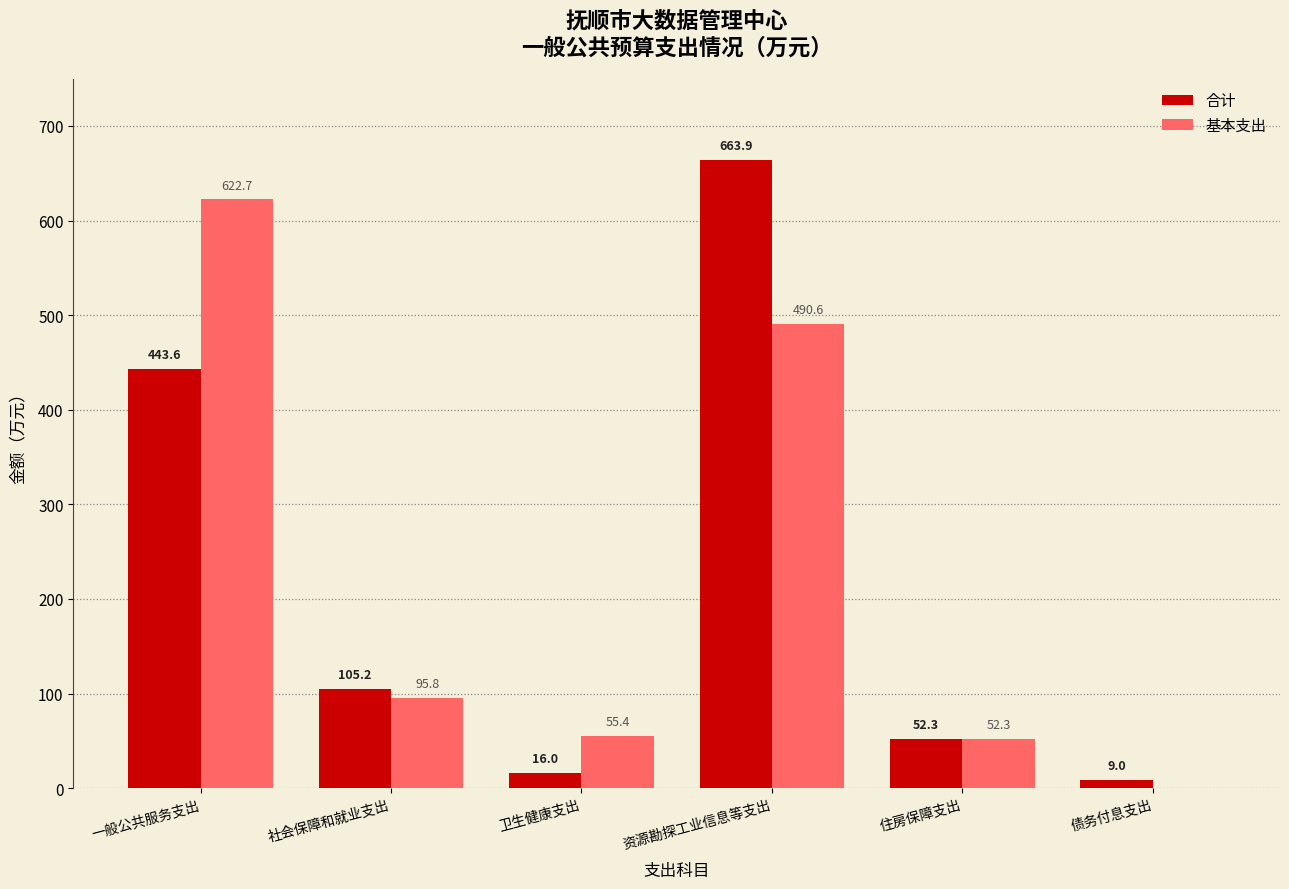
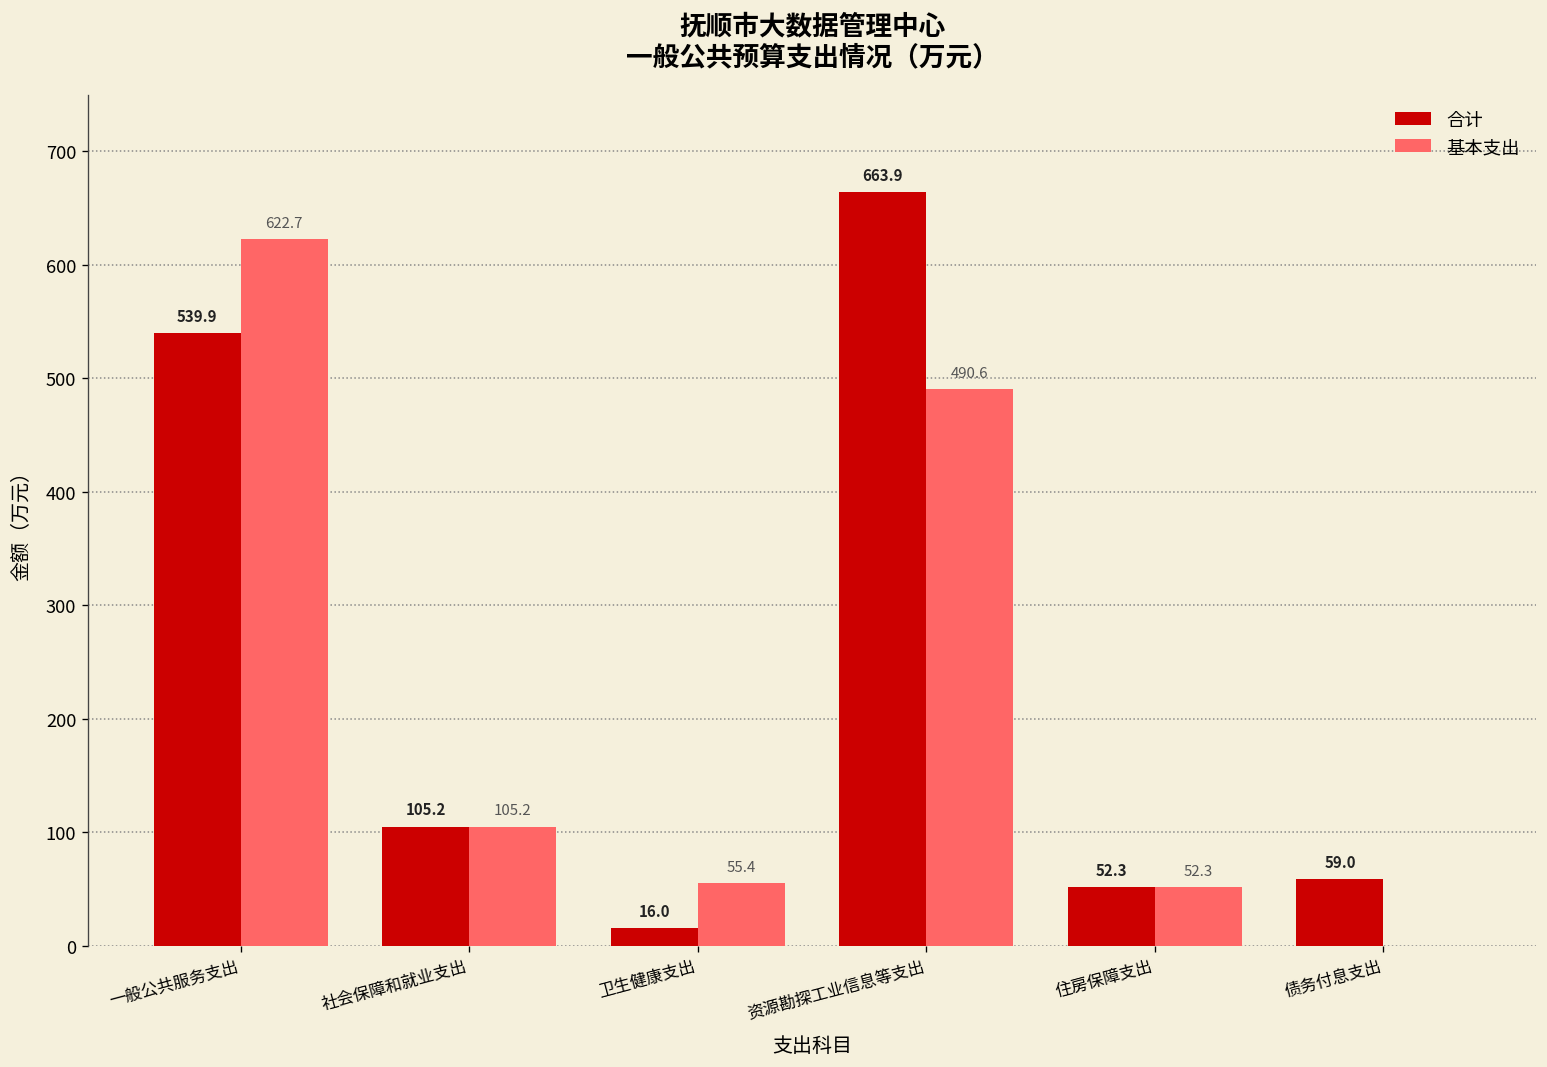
  {
    "合计": {
-     "一般公共服务支出": 443.6,
+     "一般公共服务支出": 539.9,
      "社会保障和就业支出": 105.2,
      "卫生健康支出": 16.0,
      "资源勘探工业信息等支出": 663.9,
      "住房保障支出": 52.3,
-     "债务付息支出": 9.0
+     "债务付息支出": 59.0
    },
    "基本支出": {
      "一般公共服务支出": 622.7,
-     "社会保障和就业支出": 95.8,
+     "社会保障和就业支出": 105.2,
      "卫生健康支出": 55.4,
      "资源勘探工业信息等支出": 490.6,
      "住房保障支出": 52.3
    }
  }
